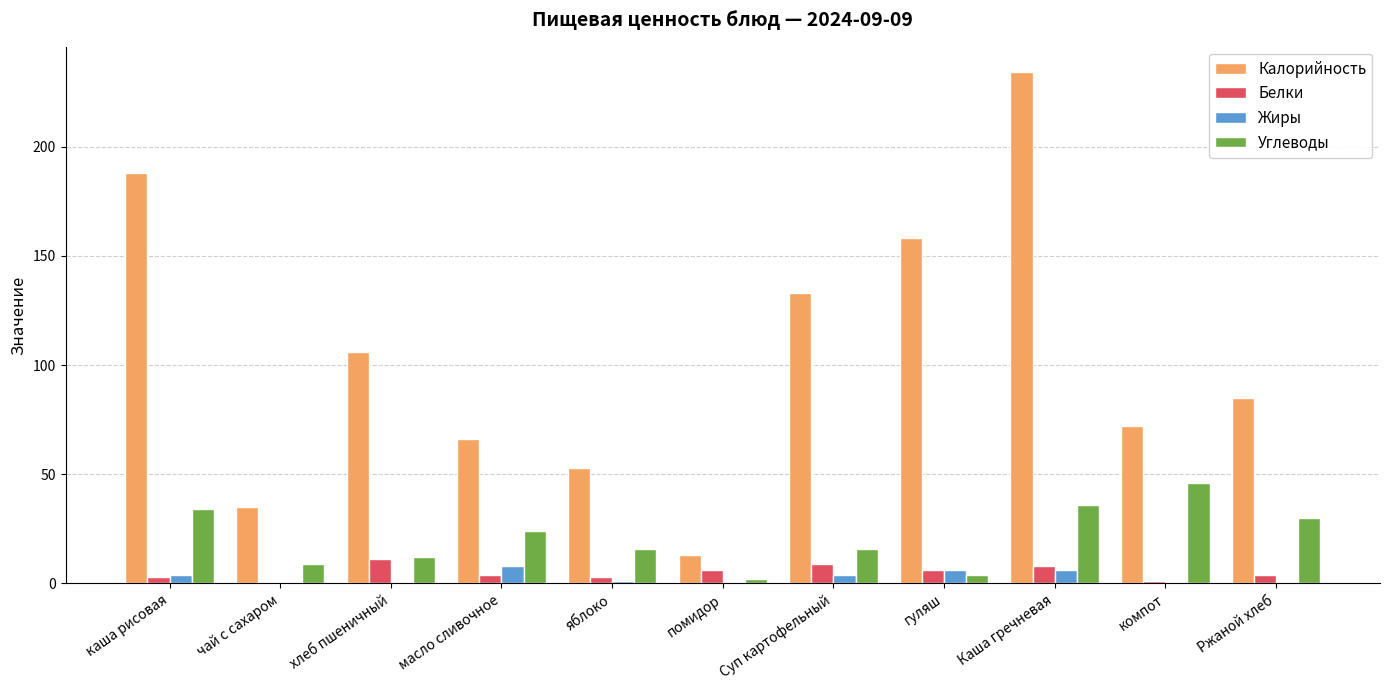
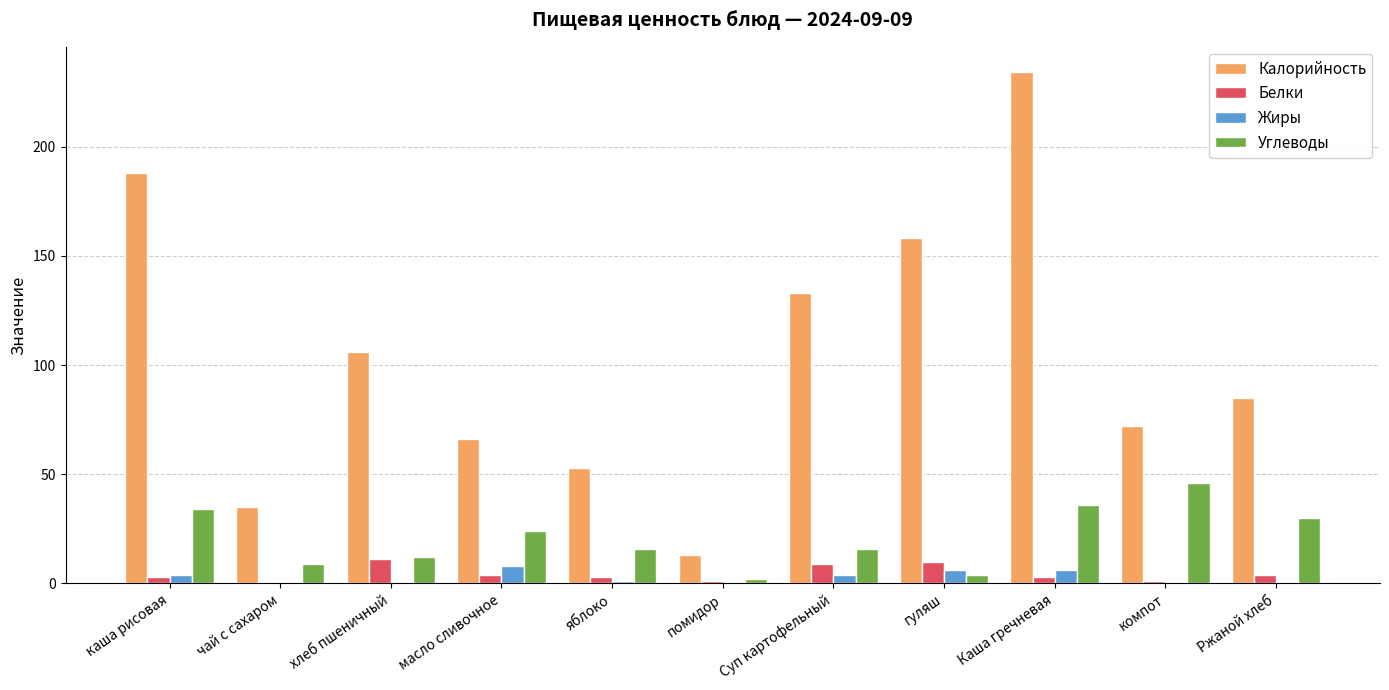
  {
    "Калорийность": {
      "каша рисовая": 188,
      "чай с сахаром": 35,
      "хлеб пшеничный": 106,
      "масло сливочное": 66,
      "яблоко": 53,
      "помидор": 13,
      "Суп картофельный": 133,
      "гуляш": 158,
      "Каша гречневая": 234,
      "компот": 72,
      "Ржаной хлеб": 85
    },
    "Белки": {
      "каша рисовая": 3,
      "чай с сахаром": 0,
      "хлеб пшеничный": 11,
      "масло сливочное": 4,
      "яблоко": 3,
-     "помидор": 6,
+     "помидор": 1,
      "Суп картофельный": 9,
-     "гуляш": 6,
-     "Каша гречневая": 8,
+     "гуляш": 10,
+     "Каша гречневая": 3,
      "Ржаной хлеб": 4
    },
    "Жиры": {
      "каша рисовая": 4,
      "чай с сахаром": 0,
      "хлеб пшеничный": 0,
      "масло сливочное": 8,
      "помидор": 0,
      "Суп картофельный": 4,
      "гуляш": 6,
      "Каша гречневая": 6,
      "компот": 0,
      "Ржаной хлеб": 0
    },
    "Углеводы": {
      "каша рисовая": 34,
      "чай с сахаром": 9,
      "хлеб пшеничный": 12,
      "масло сливочное": 24,
      "яблоко": 16,
      "помидор": 2,
      "Суп картофельный": 16,
      "гуляш": 4,
      "Каша гречневая": 36,
      "компот": 46,
      "Ржаной хлеб": 30
    }
  }
